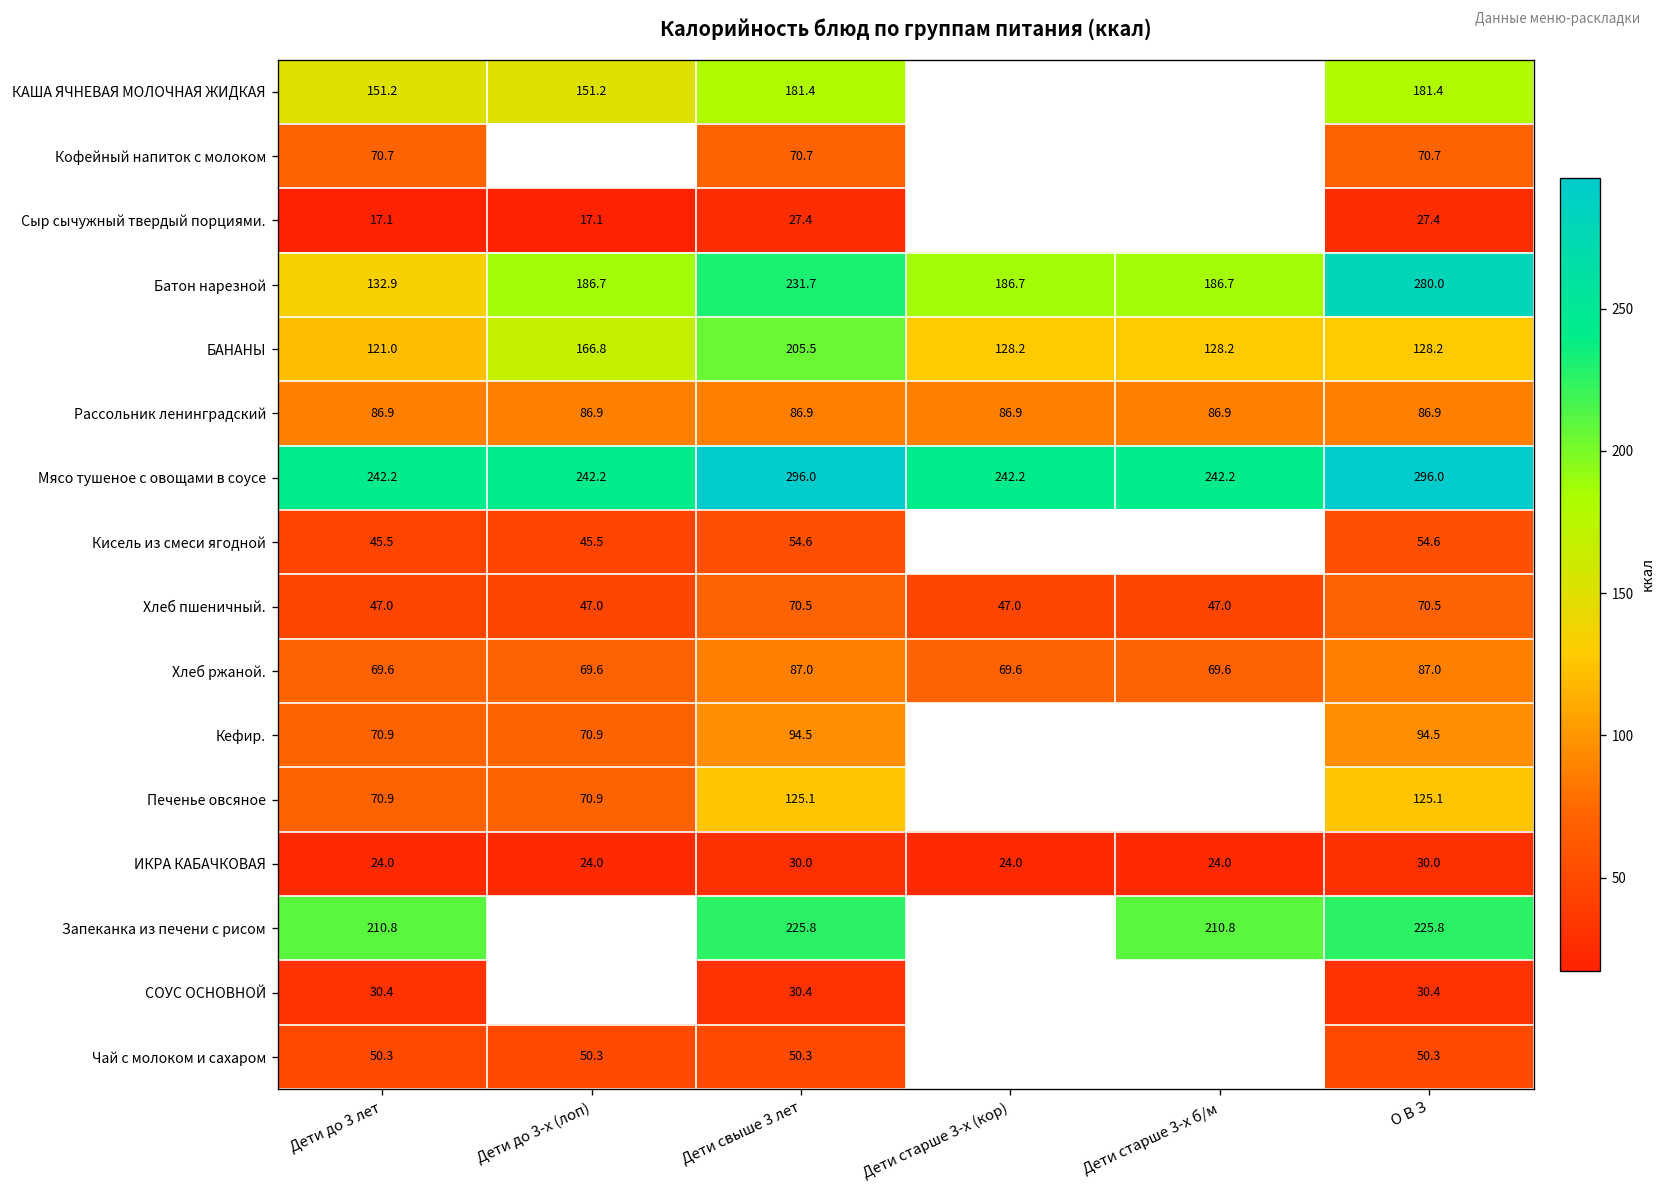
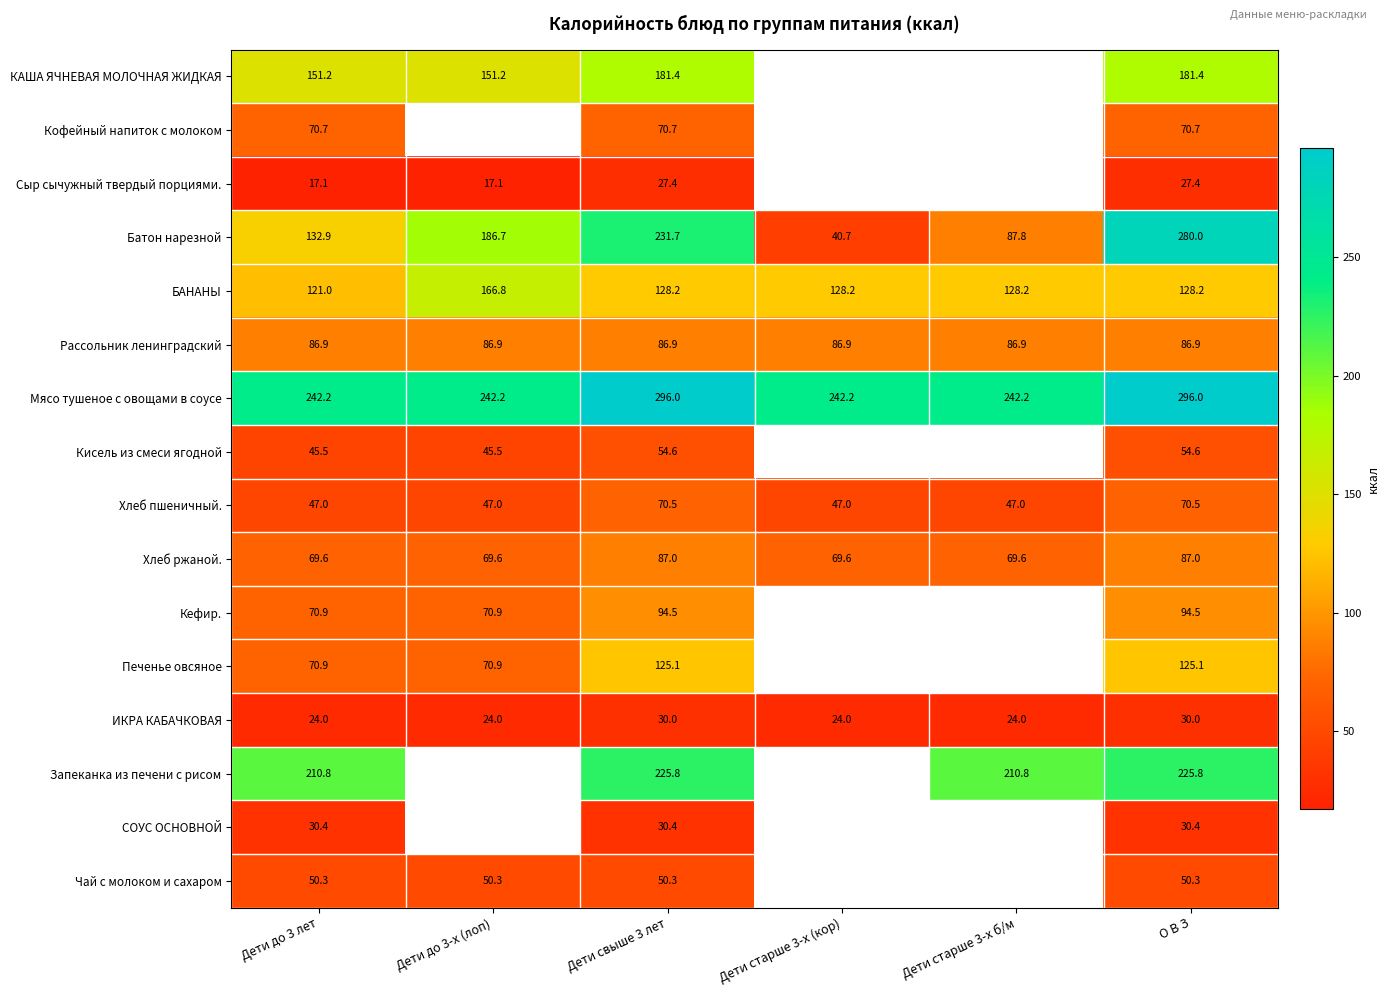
  {
    "КАША ЯЧНЕВАЯ МОЛОЧНАЯ ЖИДКАЯ": {
      "Дети до 3 лет": 151.2,
      "Дети до 3-х (лоп)": 151.2,
      "Дети свыше 3 лет": 181.4,
      "О В З": 181.4
    },
    "Кофейный напиток с молоком": {
      "Дети до 3 лет": 70.7,
      "Дети свыше 3 лет": 70.7,
      "О В З": 70.7
    },
    "Сыр сычужный твердый порциями.": {
      "Дети до 3 лет": 17.1,
      "Дети до 3-х (лоп)": 17.1,
      "Дети свыше 3 лет": 27.4,
      "О В З": 27.4
    },
    "Батон нарезной": {
      "Дети до 3 лет": 132.9,
      "Дети до 3-х (лоп)": 186.7,
      "Дети свыше 3 лет": 231.7,
-     "Дети старше 3-х (кор)": 186.7,
-     "Дети старше 3-х б/м": 186.7,
+     "Дети старше 3-х (кор)": 40.7,
+     "Дети старше 3-х б/м": 87.8,
      "О В З": 280.0
    },
    "БАНАНЫ": {
      "Дети до 3 лет": 121.0,
      "Дети до 3-х (лоп)": 166.8,
-     "Дети свыше 3 лет": 205.5,
+     "Дети свыше 3 лет": 128.2,
      "Дети старше 3-х (кор)": 128.2,
      "Дети старше 3-х б/м": 128.2,
      "О В З": 128.2
    },
    "Рассольник ленинградский": {
      "Дети до 3 лет": 86.9,
      "Дети до 3-х (лоп)": 86.9,
      "Дети свыше 3 лет": 86.9,
      "Дети старше 3-х (кор)": 86.9,
      "Дети старше 3-х б/м": 86.9,
      "О В З": 86.9
    },
    "Мясо тушеное с овощами в соусе": {
      "Дети до 3 лет": 242.2,
      "Дети до 3-х (лоп)": 242.2,
      "Дети свыше 3 лет": 296.0,
      "Дети старше 3-х (кор)": 242.2,
      "Дети старше 3-х б/м": 242.2,
      "О В З": 296.0
    },
    "Кисель из смеси ягодной": {
      "Дети до 3 лет": 45.5,
      "Дети до 3-х (лоп)": 45.5,
      "Дети свыше 3 лет": 54.6,
      "О В З": 54.6
    },
    "Хлеб пшеничный.": {
      "Дети до 3 лет": 47.0,
      "Дети до 3-х (лоп)": 47.0,
      "Дети свыше 3 лет": 70.5,
      "Дети старше 3-х (кор)": 47.0,
      "Дети старше 3-х б/м": 47.0,
      "О В З": 70.5
    },
    "Хлеб ржаной.": {
      "Дети до 3 лет": 69.6,
      "Дети до 3-х (лоп)": 69.6,
      "Дети свыше 3 лет": 87.0,
      "Дети старше 3-х (кор)": 69.6,
      "Дети старше 3-х б/м": 69.6,
      "О В З": 87.0
    },
    "Кефир.": {
      "Дети до 3 лет": 70.9,
      "Дети до 3-х (лоп)": 70.9,
      "Дети свыше 3 лет": 94.5,
      "О В З": 94.5
    },
    "Печенье овсяное": {
      "Дети до 3 лет": 70.9,
      "Дети до 3-х (лоп)": 70.9,
      "Дети свыше 3 лет": 125.1,
      "О В З": 125.1
    },
    "ИКРА КАБАЧКОВАЯ": {
      "Дети до 3 лет": 24.0,
      "Дети до 3-х (лоп)": 24.0,
      "Дети свыше 3 лет": 30.0,
      "Дети старше 3-х (кор)": 24.0,
      "Дети старше 3-х б/м": 24.0,
      "О В З": 30.0
    },
    "Запеканка из печени с рисом": {
      "Дети до 3 лет": 210.8,
      "Дети свыше 3 лет": 225.8,
      "Дети старше 3-х б/м": 210.8,
      "О В З": 225.8
    },
    "СОУС ОСНОВНОЙ": {
      "Дети до 3 лет": 30.4,
      "Дети свыше 3 лет": 30.4,
      "О В З": 30.4
    },
    "Чай с молоком и сахаром": {
      "Дети до 3 лет": 50.3,
      "Дети до 3-х (лоп)": 50.3,
      "Дети свыше 3 лет": 50.3,
      "О В З": 50.3
    }
  }
